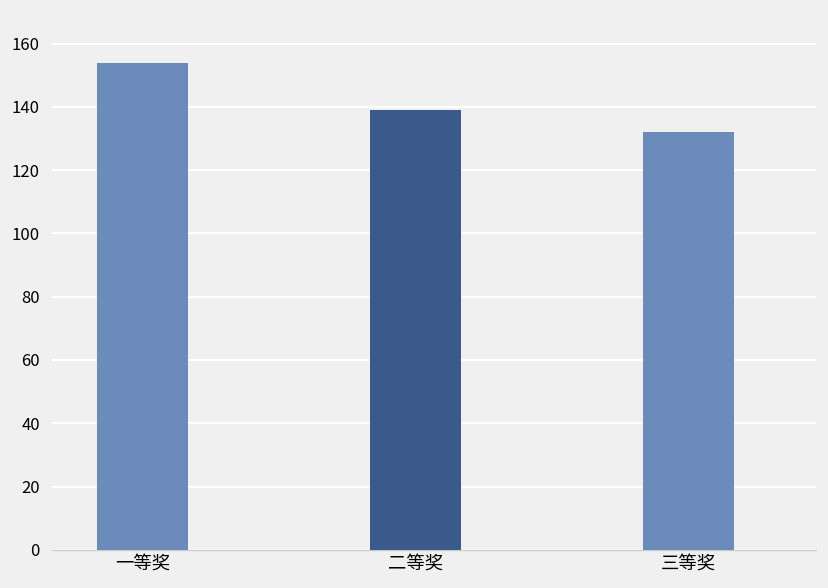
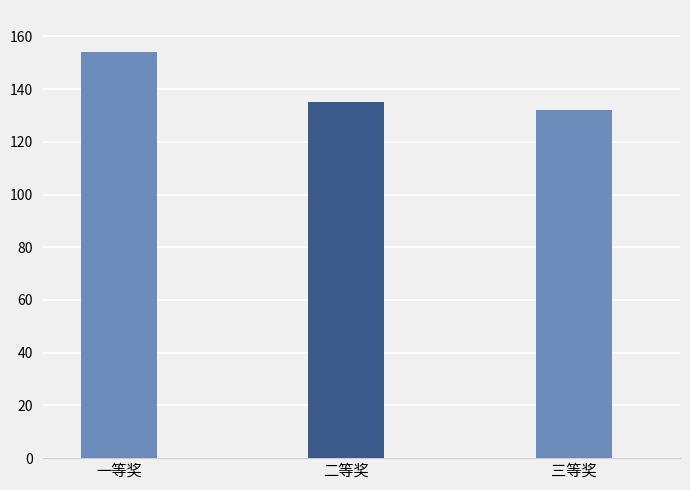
  {
    "一等奖": 154,
-   "二等奖": 139,
+   "二等奖": 135,
    "三等奖": 132
  }
